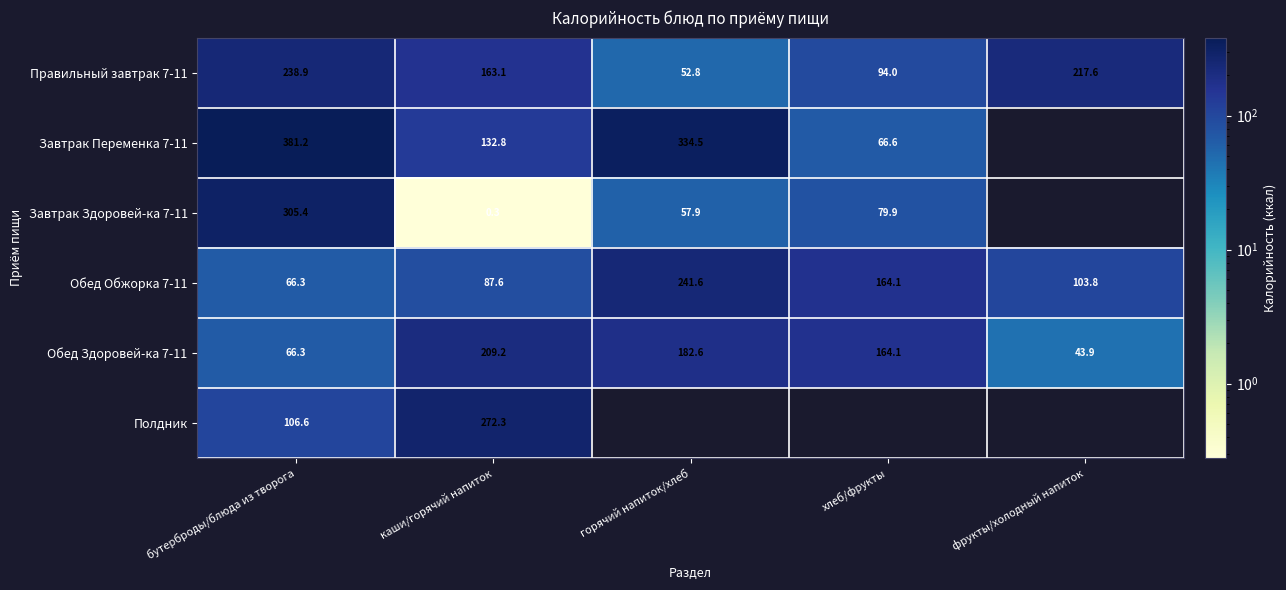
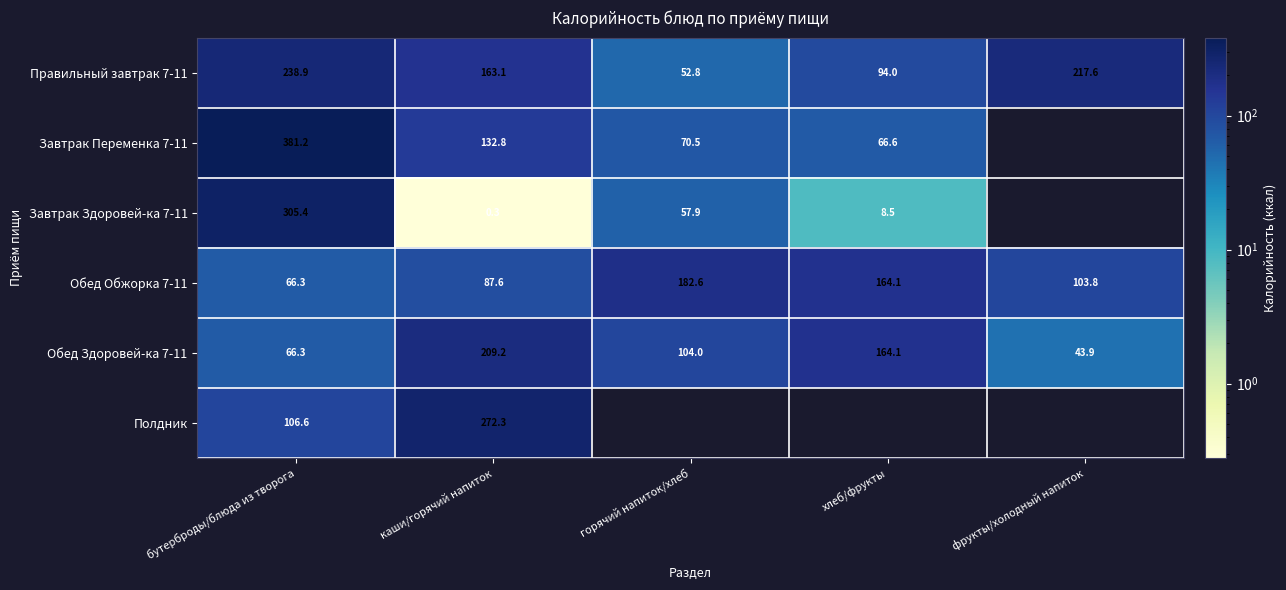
  {
    "Правильный завтрак 7-11": {
      "бутерброды/блюда из творога": 238.9,
      "каши/горячий напиток": 163.1,
      "горячий напиток/хлеб": 52.8,
      "хлеб/фрукты": 94.0,
      "фрукты/холодный напиток": 217.6
    },
    "Завтрак Переменка 7-11": {
      "бутерброды/блюда из творога": 381.2,
      "каши/горячий напиток": 132.8,
-     "горячий напиток/хлеб": 334.5,
+     "горячий напиток/хлеб": 70.5,
      "хлеб/фрукты": 66.6
    },
    "Завтрак Здоровей-ка 7-11": {
      "бутерброды/блюда из творога": 305.4,
      "горячий напиток/хлеб": 57.9,
-     "хлеб/фрукты": 79.9
+     "хлеб/фрукты": 8.5
    },
    "Обед Обжорка 7-11": {
      "бутерброды/блюда из творога": 66.3,
      "каши/горячий напиток": 87.6,
-     "горячий напиток/хлеб": 241.6,
+     "горячий напиток/хлеб": 182.6,
      "хлеб/фрукты": 164.1,
      "фрукты/холодный напиток": 103.8
    },
    "Обед Здоровей-ка 7-11": {
      "бутерброды/блюда из творога": 66.3,
      "каши/горячий напиток": 209.2,
-     "горячий напиток/хлеб": 182.6,
+     "горячий напиток/хлеб": 104.0,
      "хлеб/фрукты": 164.1,
      "фрукты/холодный напиток": 43.9
    },
    "Полдник": {
      "бутерброды/блюда из творога": 106.6,
      "каши/горячий напиток": 272.3
    }
  }
